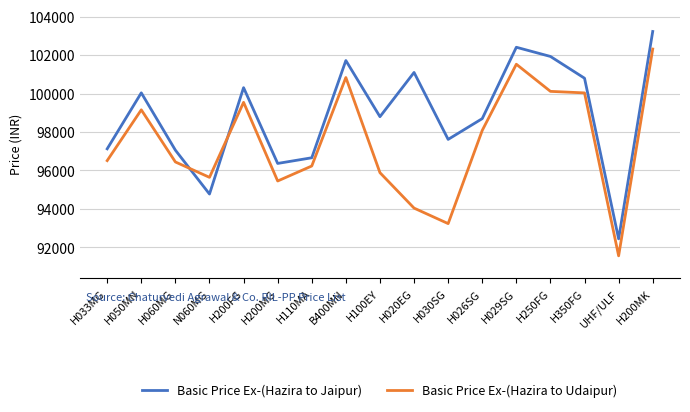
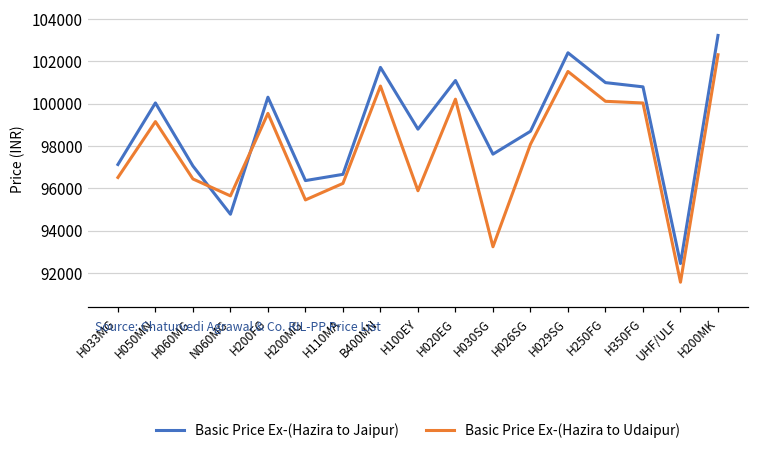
  {
    "Basic Price Ex-(Hazira to Jaipur)": {
      "H033MG": 97100,
      "H050MN": 100000,
      "H060MG": 97100,
      "N060MG": 94800,
      "H200FG": 100300,
      "H200MG": 96400,
      "H110MA": 96700,
      "B400MN": 101700,
      "H100EY": 98800,
      "H020EG": 101100,
      "H030SG": 97600,
      "H026SG": 98700,
      "H029SG": 102400,
-     "H250FG": 101900,
+     "H250FG": 101000,
      "H350FG": 100800,
      "UHF/ULF": 92400,
      "H200MK": 103200
    },
    "Basic Price Ex-(Hazira to Udaipur)": {
      "H033MG": 96500,
      "H050MN": 99200,
      "H060MG": 96400,
      "N060MG": 95600,
      "H200FG": 99500,
      "H200MG": 95500,
      "H110MA": 96200,
      "B400MN": 100800,
      "H100EY": 95900,
-     "H020EG": 94000,
+     "H020EG": 100200,
      "H030SG": 93200,
      "H026SG": 98100,
      "H029SG": 101500,
      "H250FG": 100100,
      "H350FG": 100000,
      "UHF/ULF": 91600,
      "H200MK": 102300
    }
  }
